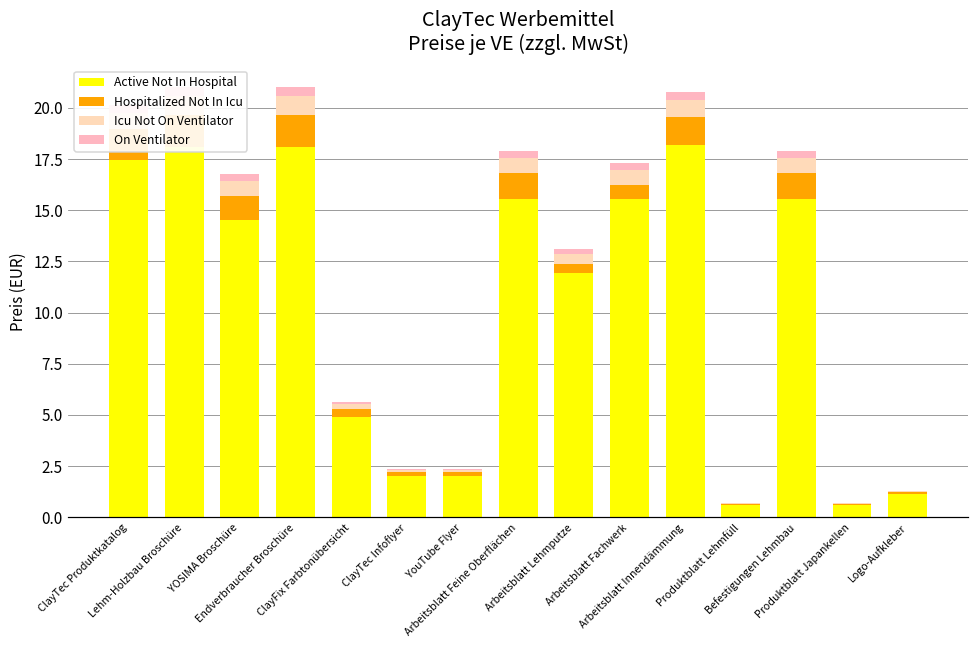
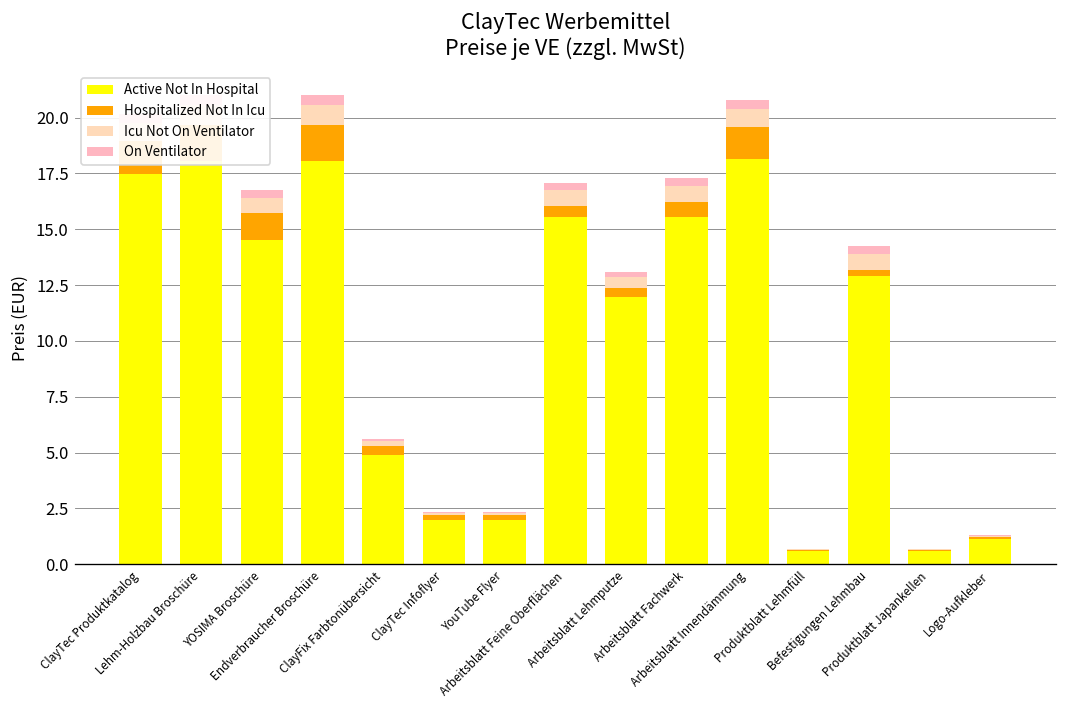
  {
    "Active Not In Hospital": {
      "ClayTec Produktkatalog": 17.5,
      "Lehm-Holzbau Broschüre": 18.1,
      "YOSIMA Broschüre": 14.5,
      "Endverbraucher Broschüre": 18.1,
      "ClayFix Farbtonübersicht": 4.9,
      "ClayTec Infoflyer": 2.0,
      "YouTube Flyer": 2.0,
      "Arbeitsblatt Feine Oberflächen": 15.5,
      "Arbeitsblatt Lehmputze": 12.0,
      "Arbeitsblatt Fachwerk": 15.5,
      "Arbeitsblatt Innendämmung": 18.2,
      "Produktblatt Lehmfüll": 0.6,
-     "Befestigungen Lehmbau": 15.5,
+     "Befestigungen Lehmbau": 12.9,
      "Produktblatt Japankellen": 0.6,
      "Logo-Aufkleber": 1.1
    },
    "Hospitalized Not In Icu": {
      "YOSIMA Broschüre": 1.2,
      "Endverbraucher Broschüre": 1.6,
      "ClayFix Farbtonübersicht": 0.4,
      "ClayTec Infoflyer": 0.2,
      "YouTube Flyer": 0.2,
-     "Arbeitsblatt Feine Oberflächen": 1.3,
+     "Arbeitsblatt Feine Oberflächen": 0.5,
      "Arbeitsblatt Lehmputze": 0.4,
      "Arbeitsblatt Fachwerk": 0.7,
      "Arbeitsblatt Innendämmung": 1.4,
-     "Befestigungen Lehmbau": 1.3
+     "Befestigungen Lehmbau": 0.3
    }
  }
